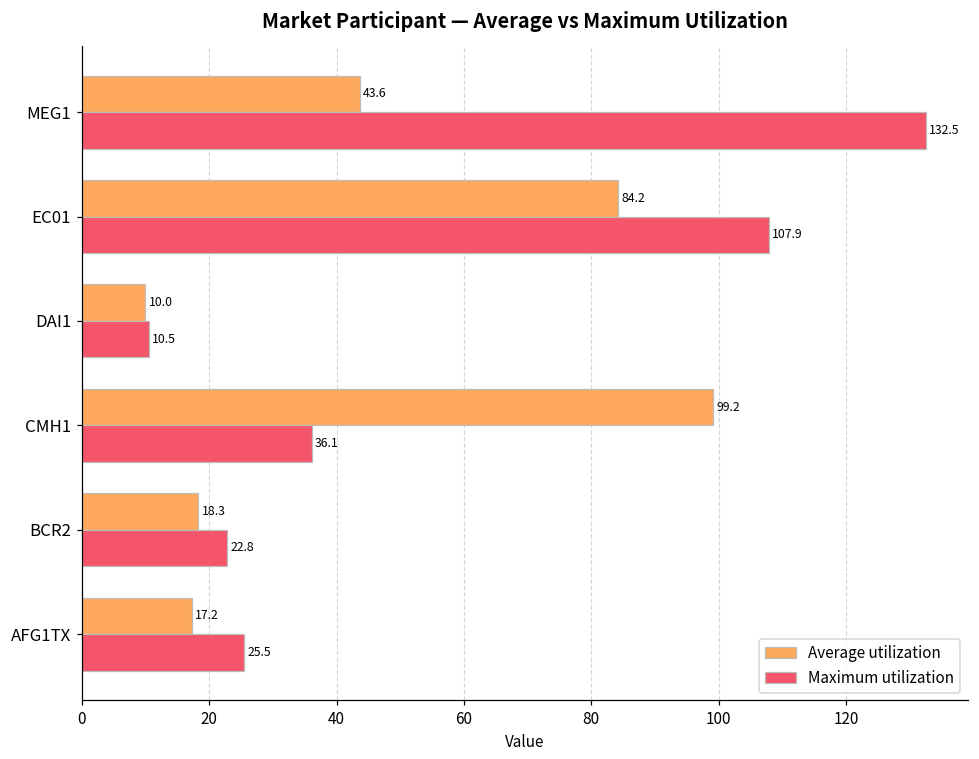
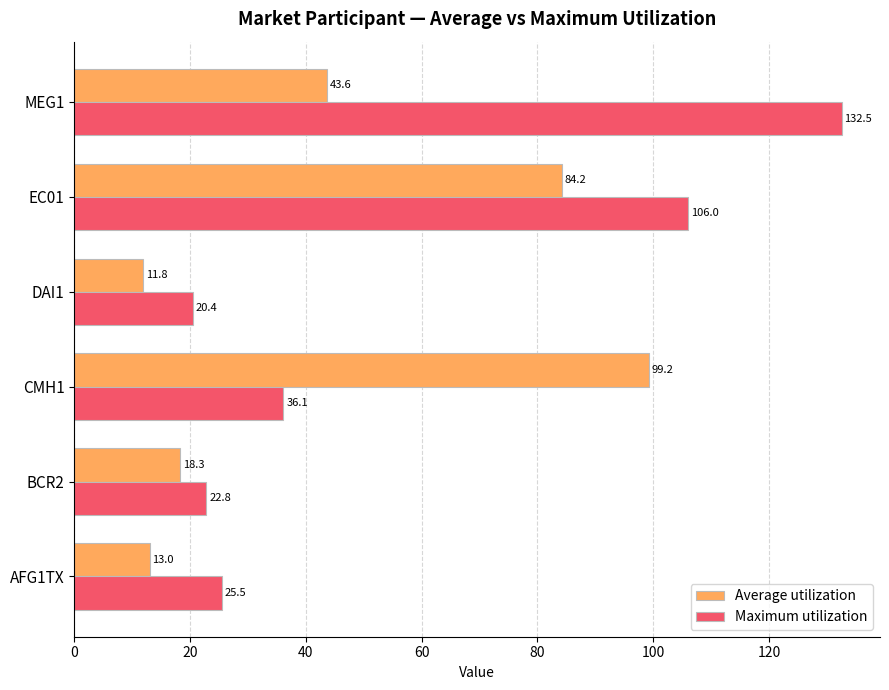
  {
    "Average utilization": {
      "MEG1": 43.6,
      "EC01": 84.2,
-     "DAI1": 10.0,
+     "DAI1": 11.8,
      "CMH1": 99.2,
      "BCR2": 18.3,
-     "AFG1TX": 17.2
+     "AFG1TX": 13.0
    },
    "Maximum utilization": {
      "MEG1": 132.5,
-     "EC01": 107.9,
-     "DAI1": 10.5,
+     "EC01": 106.0,
+     "DAI1": 20.4,
      "CMH1": 36.1,
      "BCR2": 22.8,
      "AFG1TX": 25.5
    }
  }
